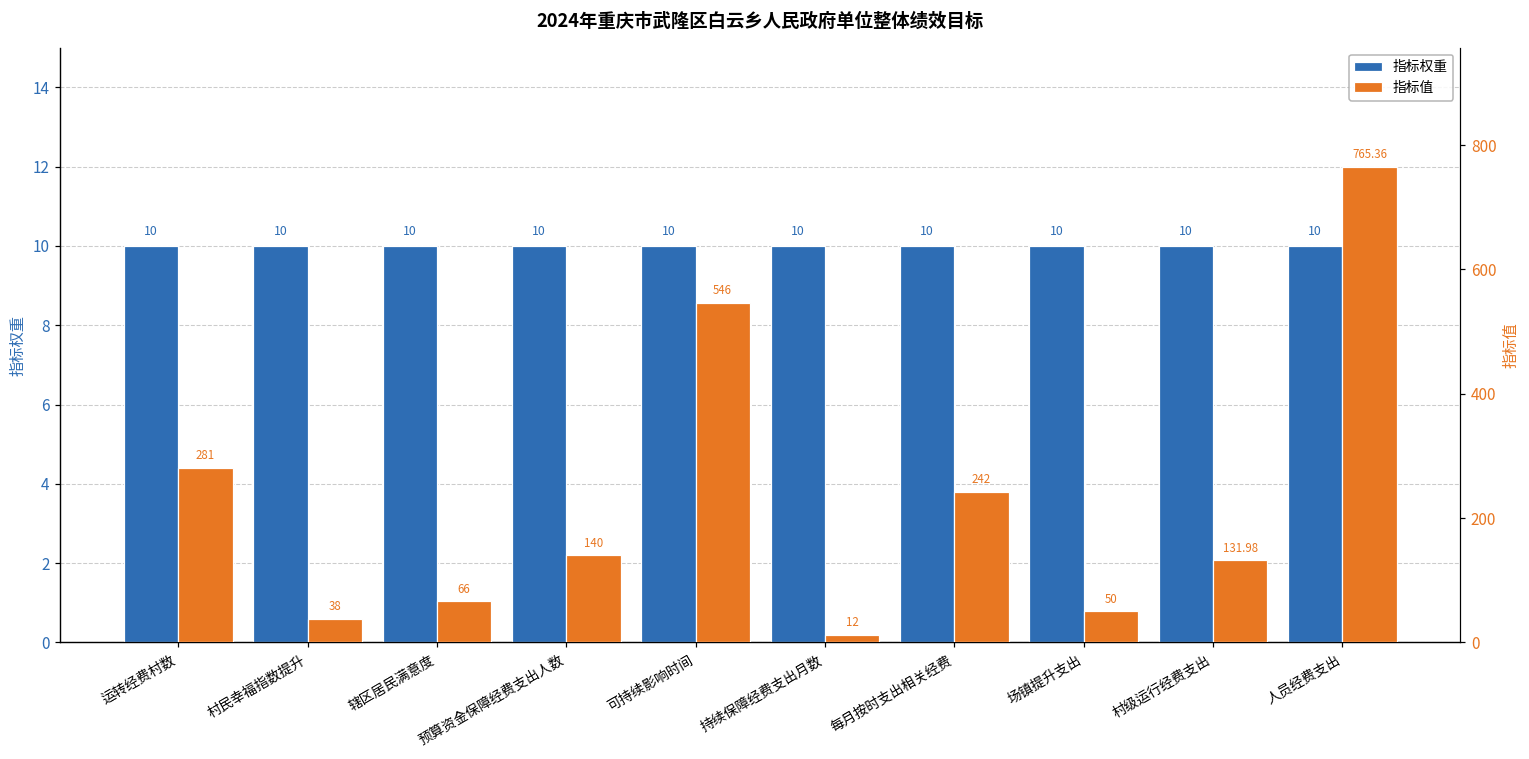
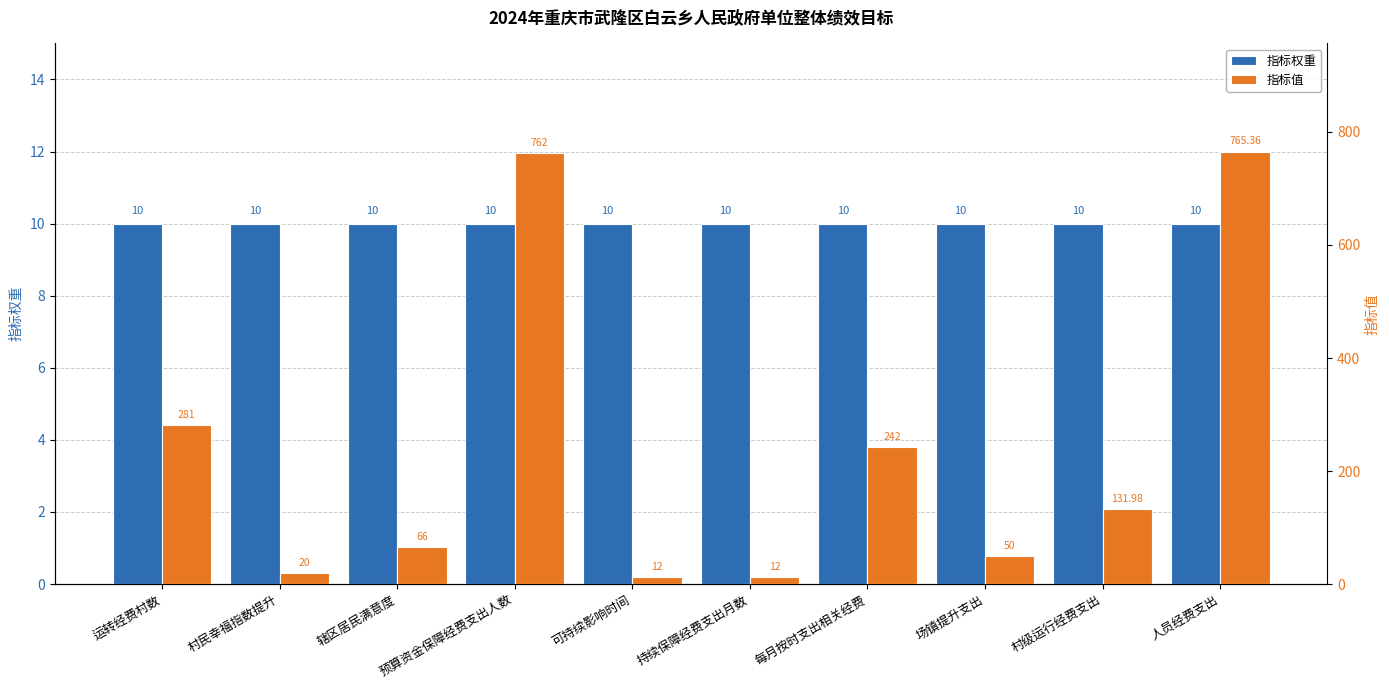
  {
    "指标权重": {
      "运转经费村数": 10,
      "村民幸福指数提升": 10,
      "辖区居民满意度": 10,
      "预算资金保障经费支出人数": 10,
      "可持续影响时间": 10,
      "持续保障经费支出月数": 10,
      "每月按时支出相关经费": 10,
      "场镇提升支出": 10,
      "村级运行经费支出": 10,
      "人员经费支出": 10
    },
    "指标值": {
      "运转经费村数": 281,
-     "村民幸福指数提升": 38,
+     "村民幸福指数提升": 20,
      "辖区居民满意度": 66,
-     "预算资金保障经费支出人数": 140,
-     "可持续影响时间": 546,
+     "预算资金保障经费支出人数": 762,
+     "可持续影响时间": 12,
      "持续保障经费支出月数": 12,
      "每月按时支出相关经费": 242,
      "场镇提升支出": 50,
      "村级运行经费支出": 131.98,
      "人员经费支出": 765.36
    }
  }
